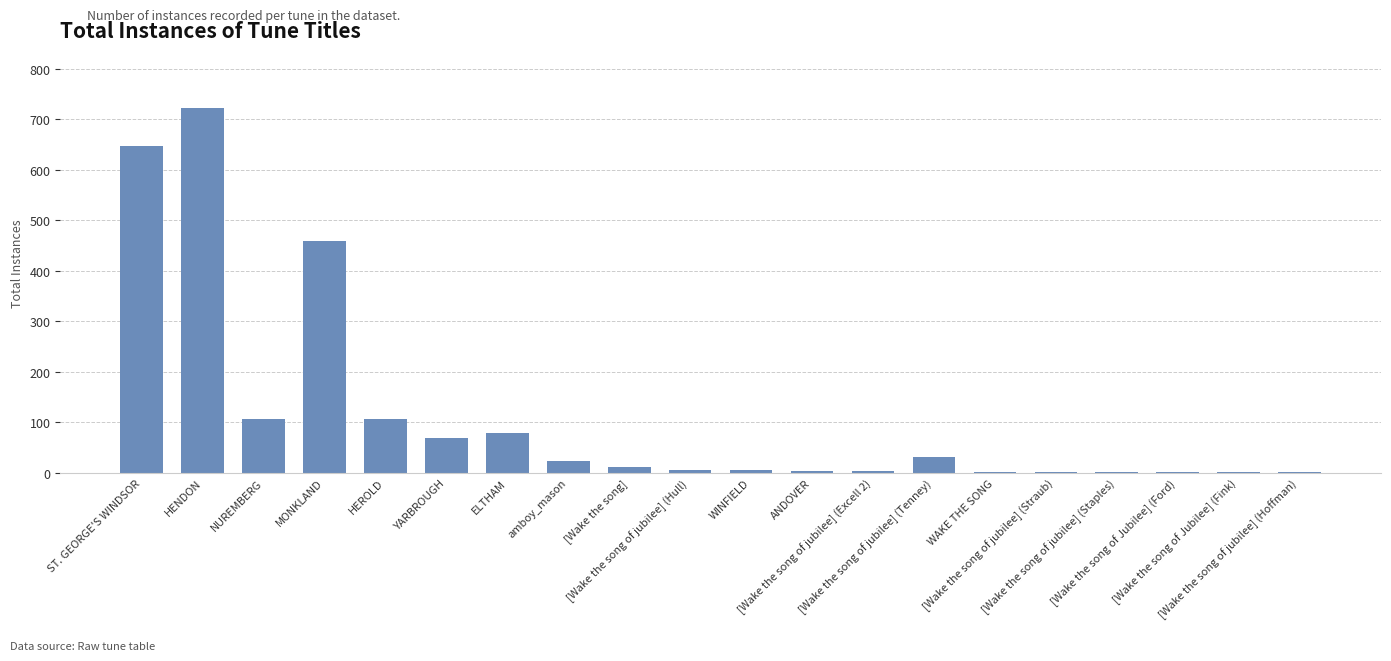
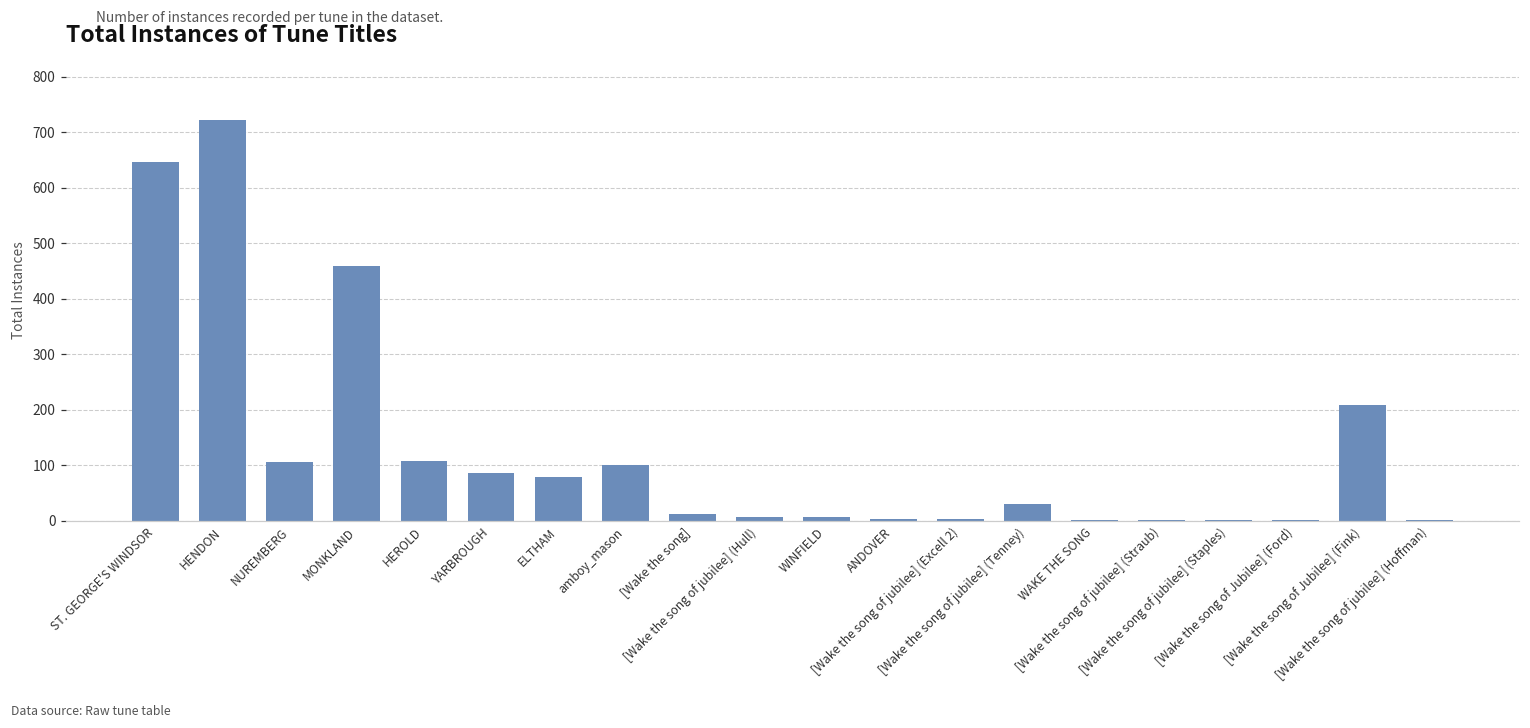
  {
    "ST. GEORGE'S WINDSOR": 650,
    "HENDON": 720,
    "NUREMBERG": 110,
    "MONKLAND": 460,
    "HEROLD": 110,
-   "YARBROUGH": 70,
+   "YARBROUGH": 90,
    "ELTHAM": 80,
-   "amboy_mason": 20,
+   "amboy_mason": 100,
    "[Wake the song]": 10,
    "[Wake the song of jubilee] (Hull)": 10,
    "WINFIELD": 10,
    "[Wake the song of jubilee] (Tenney)": 30,
-   "[Wake the song of Jubilee] (Fink)": 0
+   "[Wake the song of Jubilee] (Fink)": 210
  }
